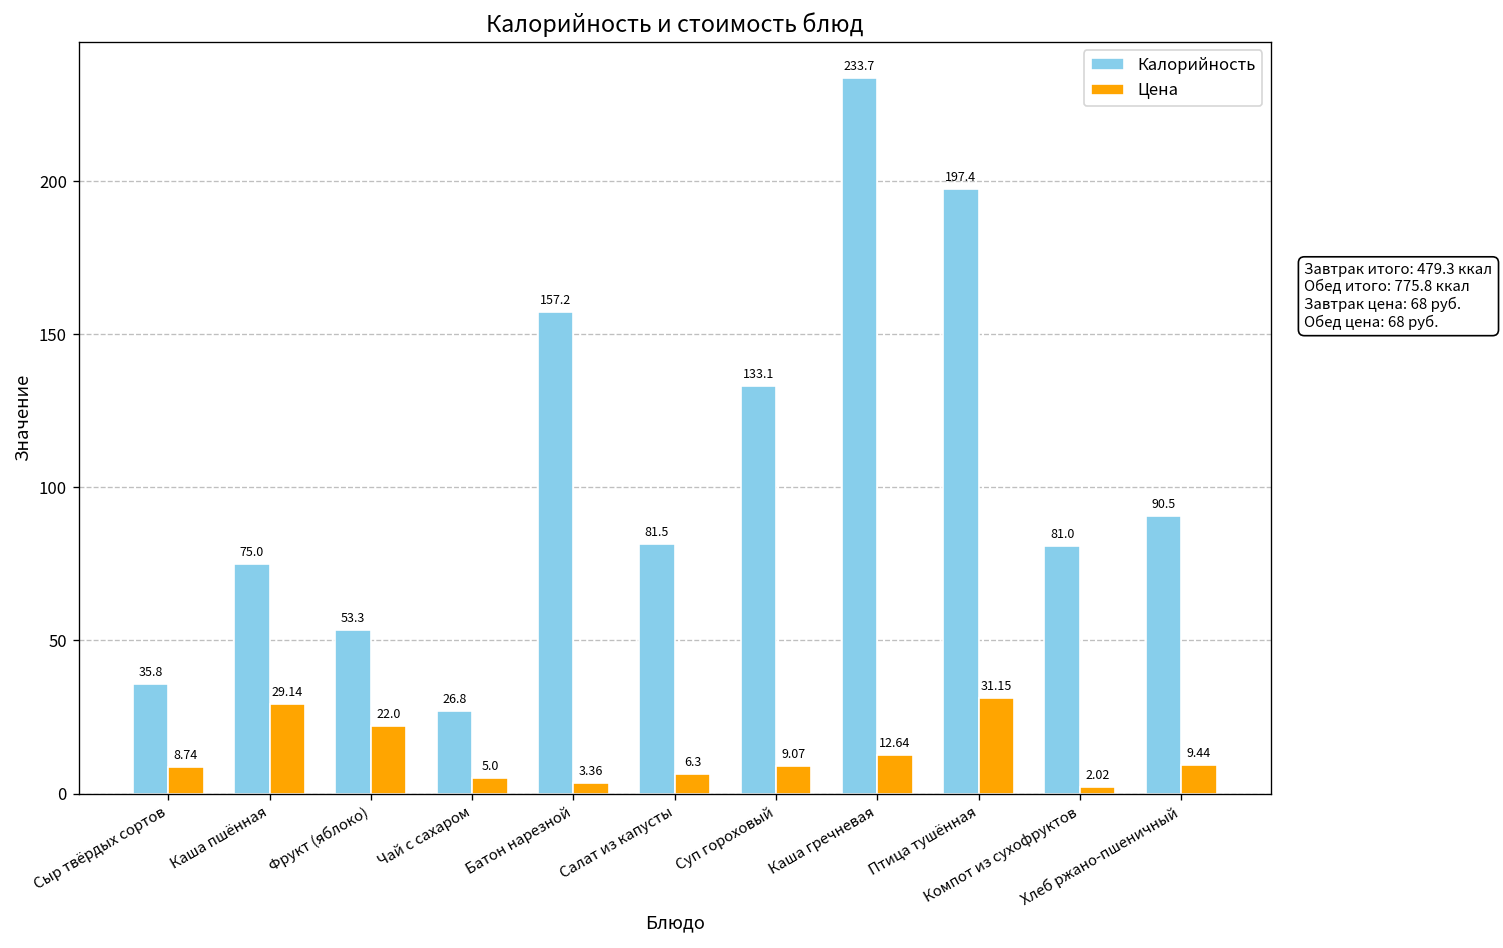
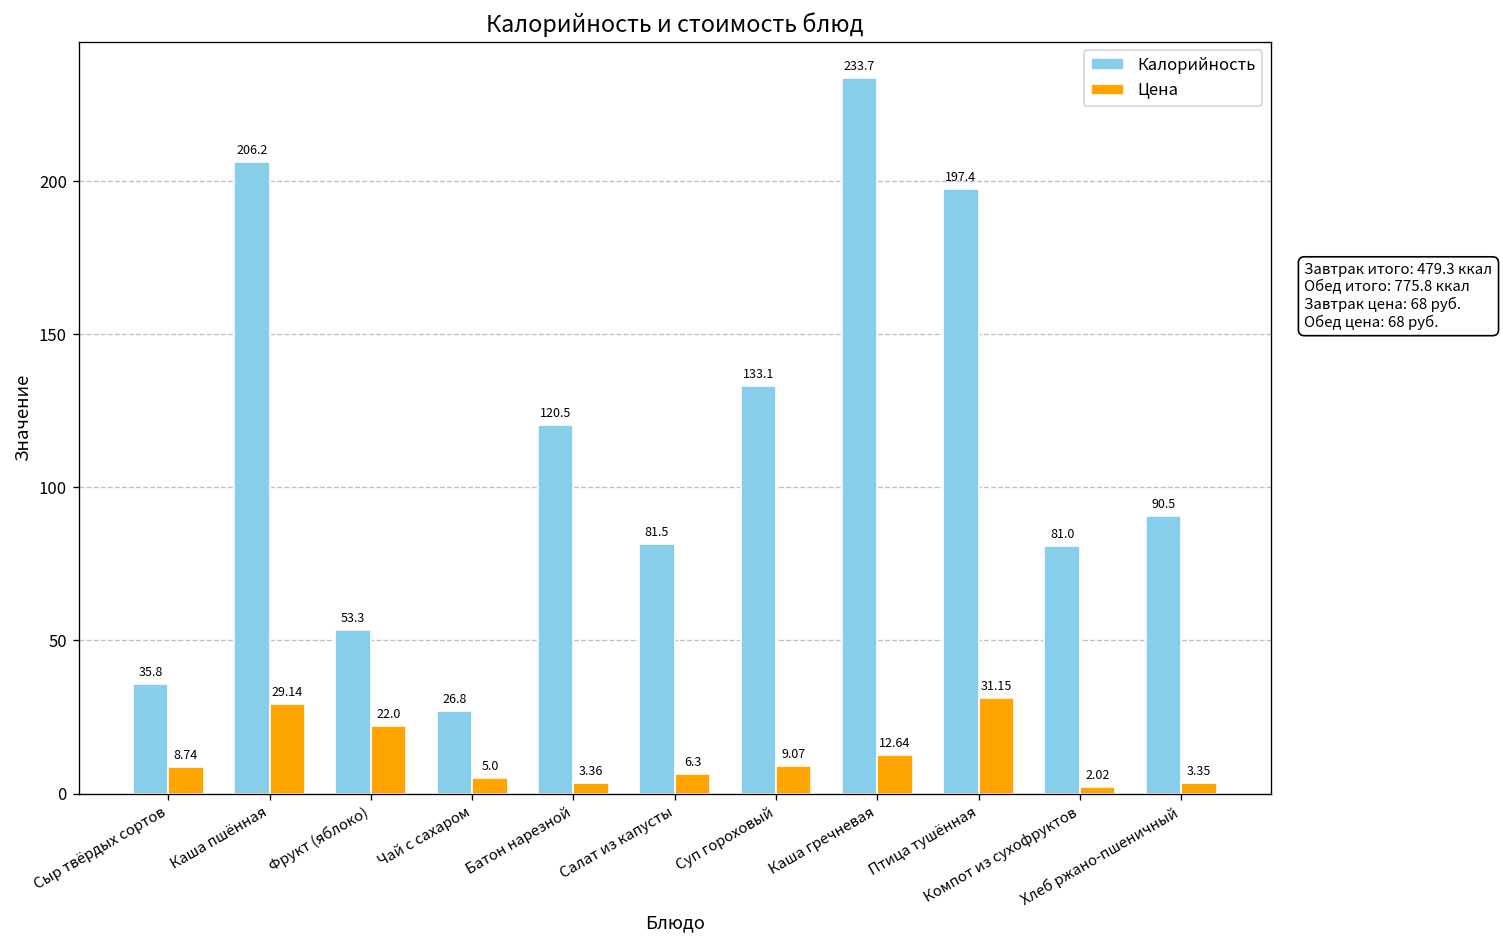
  {
    "Калорийность": {
      "Сыр твёрдых сортов": 35.8,
-     "Каша пшённая": 75.0,
+     "Каша пшённая": 206.2,
      "Фрукт (яблоко)": 53.3,
      "Чай с сахаром": 26.8,
-     "Батон нарезной": 157.2,
+     "Батон нарезной": 120.5,
      "Салат из капусты": 81.5,
      "Суп гороховый": 133.1,
      "Каша гречневая": 233.7,
      "Птица тушённая": 197.4,
      "Компот из сухофруктов": 81.0,
      "Хлеб ржано-пшеничный": 90.5
    },
    "Цена": {
      "Сыр твёрдых сортов": 8.74,
      "Каша пшённая": 29.14,
      "Фрукт (яблоко)": 22.0,
      "Чай с сахаром": 5.0,
      "Батон нарезной": 3.36,
      "Салат из капусты": 6.3,
      "Суп гороховый": 9.07,
      "Каша гречневая": 12.64,
      "Птица тушённая": 31.15,
      "Компот из сухофруктов": 2.02,
-     "Хлеб ржано-пшеничный": 9.44
+     "Хлеб ржано-пшеничный": 3.35
    }
  }
